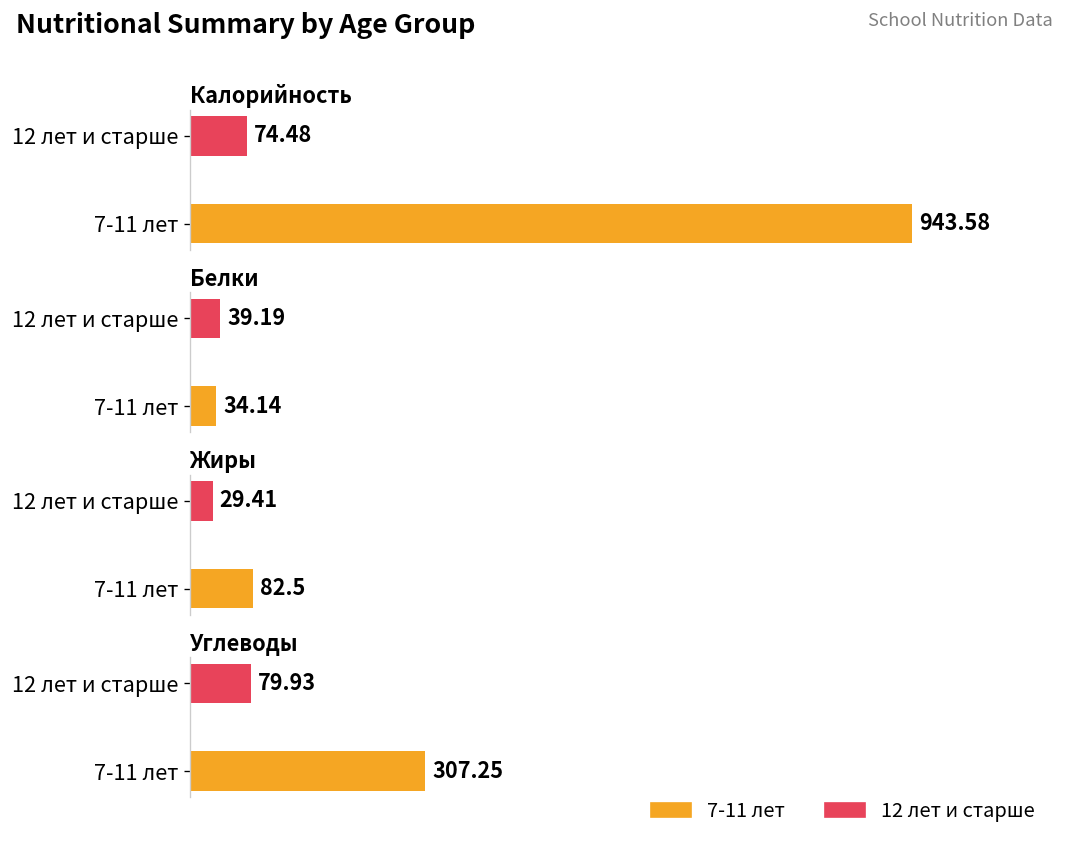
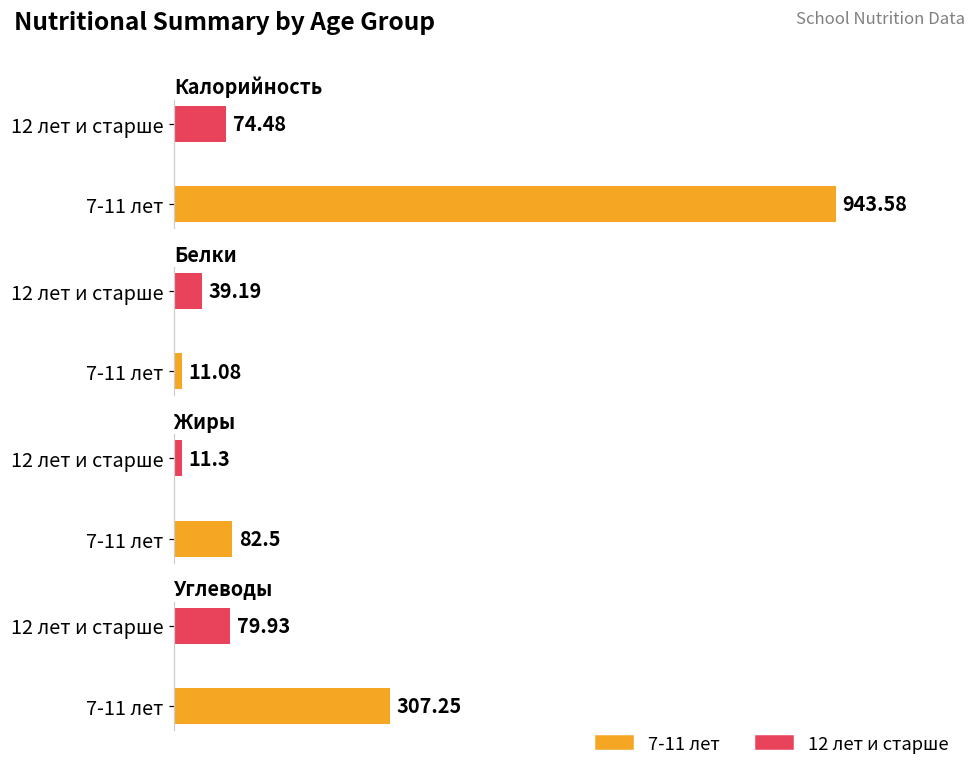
  {
    "Калорийность": {
      "12 лет и старше": 74.48,
      "7-11 лет": 943.58
    },
    "Белки": {
      "12 лет и старше": 39.19,
-     "7-11 лет": 34.14
+     "7-11 лет": 11.08
    },
    "Жиры": {
-     "12 лет и старше": 29.41,
+     "12 лет и старше": 11.3,
      "7-11 лет": 82.5
    },
    "Углеводы": {
      "12 лет и старше": 79.93,
      "7-11 лет": 307.25
    }
  }
